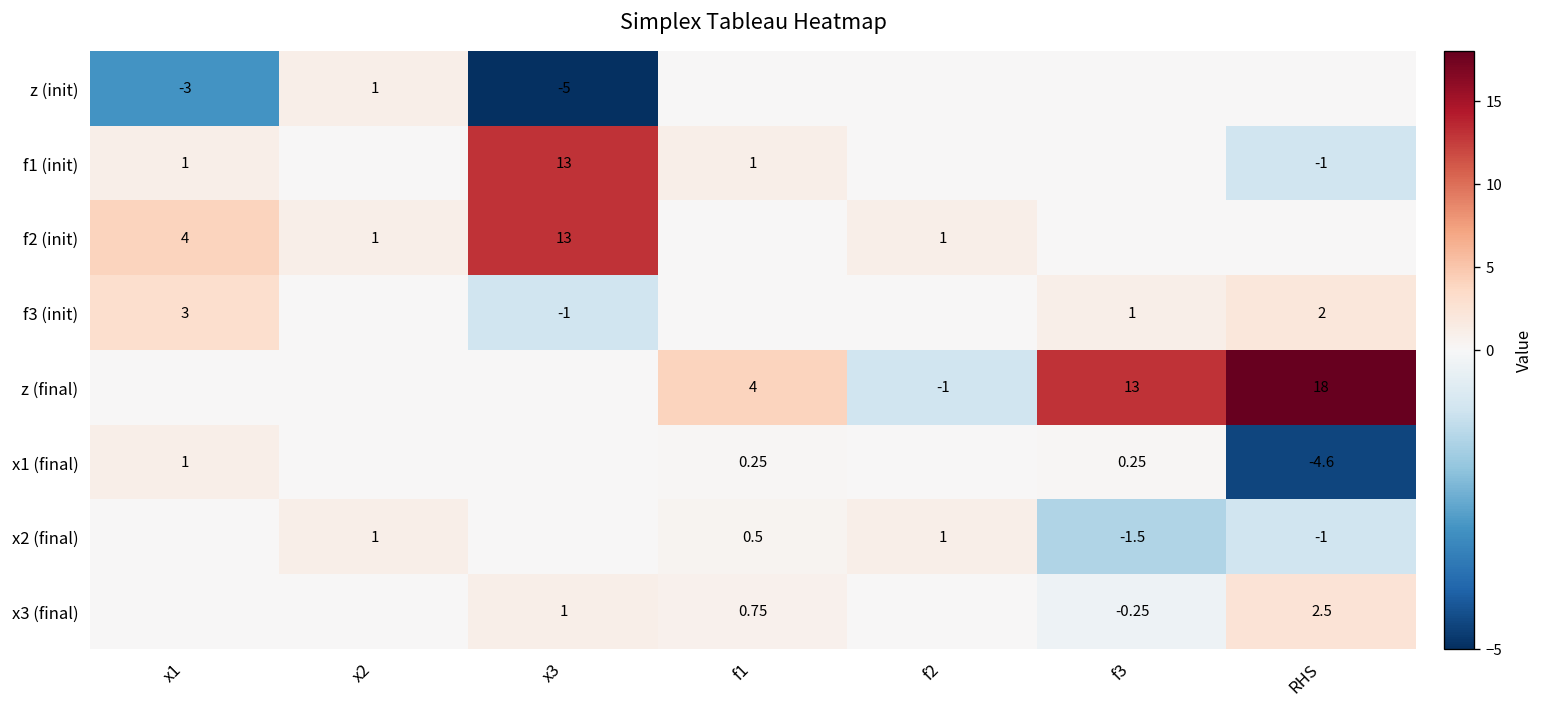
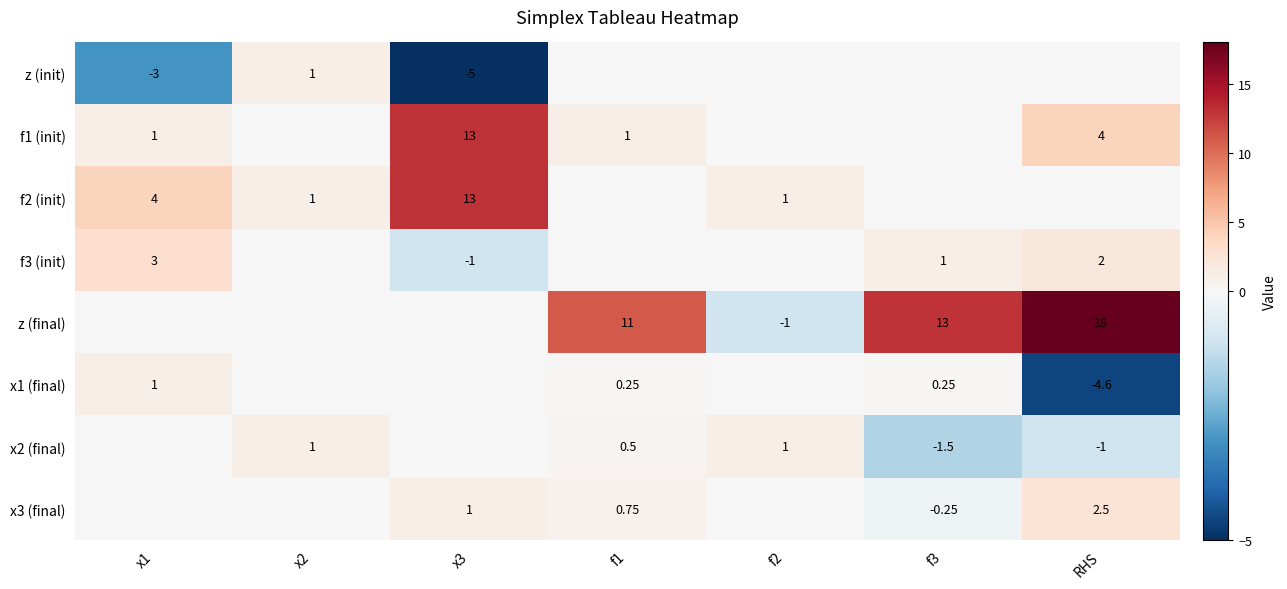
  {
    "z (init)": {
      "x1": -3,
      "x2": 1,
      "x3": -5
    },
    "f1 (init)": {
      "x1": 1,
      "x3": 13,
      "f1": 1,
-     "RHS": -1
+     "RHS": 4
    },
    "f2 (init)": {
      "x1": 4,
      "x2": 1,
      "x3": 13,
      "f2": 1
    },
    "f3 (init)": {
      "x1": 3,
      "x3": -1,
      "f3": 1,
      "RHS": 2
    },
    "z (final)": {
-     "f1": 4,
+     "f1": 11,
      "f2": -1,
      "f3": 13,
      "RHS": 18
    },
    "x1 (final)": {
      "x1": 1,
      "f1": 0.25,
      "f3": 0.25,
      "RHS": -4.6
    },
    "x2 (final)": {
      "x2": 1,
      "f1": 0.5,
      "f2": 1,
      "f3": -1.5,
      "RHS": -1
    },
    "x3 (final)": {
      "x3": 1,
      "f1": 0.75,
      "f3": -0.25,
      "RHS": 2.5
    }
  }
